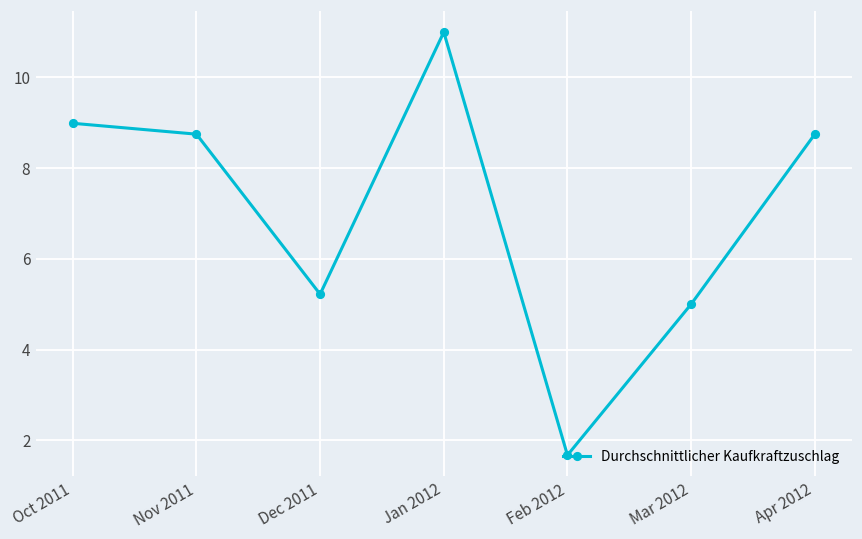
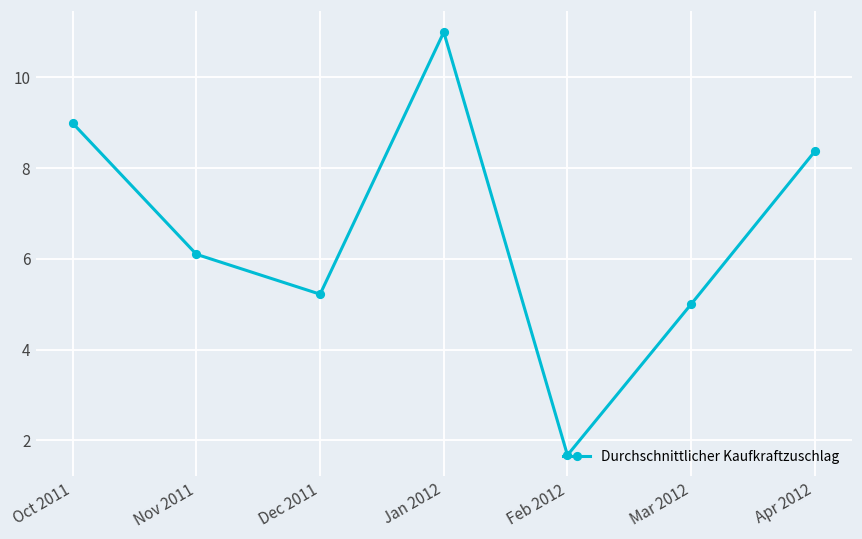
  {
    "Oct 2011": 9.0,
-   "Nov 2011": 8.8,
+   "Nov 2011": 6.1,
    "Dec 2011": 5.2,
    "Jan 2012": 11.0,
    "Feb 2012": 1.7,
    "Mar 2012": 5.0,
-   "Apr 2012": 8.8
+   "Apr 2012": 8.4
  }
